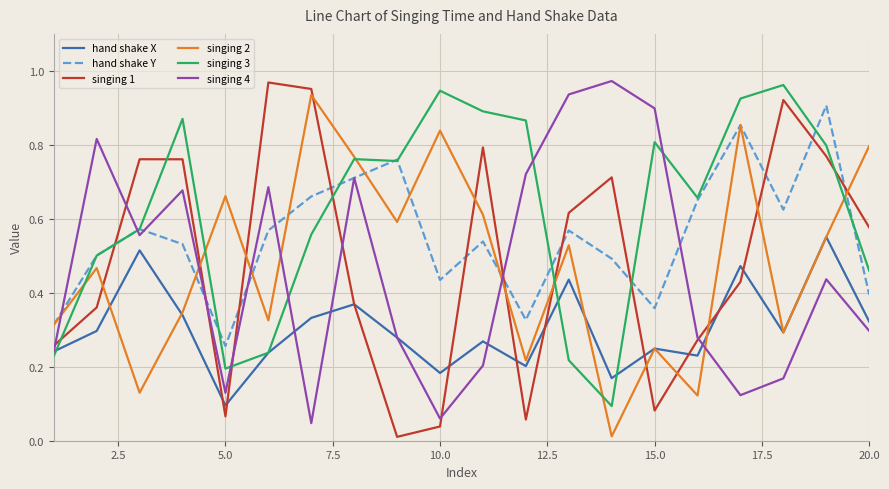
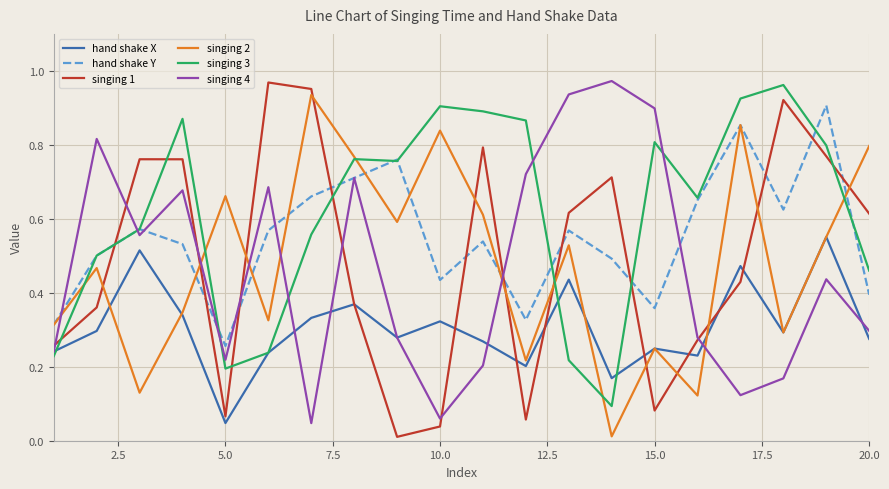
  {
    "hand shake X": {
-     "5.0": 0.10,
-     "10.0": 0.18,
-     "20.0": 0.32
+     "5.0": 0.05,
+     "10.0": 0.32,
+     "20.0": 0.28
    },
    "hand shake Y": {
      "5.0": 0.26,
      "10.0": 0.43,
      "15.0": 0.36,
      "20.0": 0.39
    },
    "singing 1": {
      "5.0": 0.07,
      "10.0": 0.04,
      "15.0": 0.08,
-     "20.0": 0.58
+     "20.0": 0.61
    },
    "singing 2": {
      "5.0": 0.66,
      "10.0": 0.84,
      "20.0": 0.80
    },
    "singing 3": {
      "5.0": 0.19,
-     "10.0": 0.95,
+     "10.0": 0.90,
      "15.0": 0.81,
      "20.0": 0.46
    },
    "singing 4": {
-     "5.0": 0.13,
+     "5.0": 0.22,
      "10.0": 0.06,
      "15.0": 0.90,
      "20.0": 0.30
    }
  }
